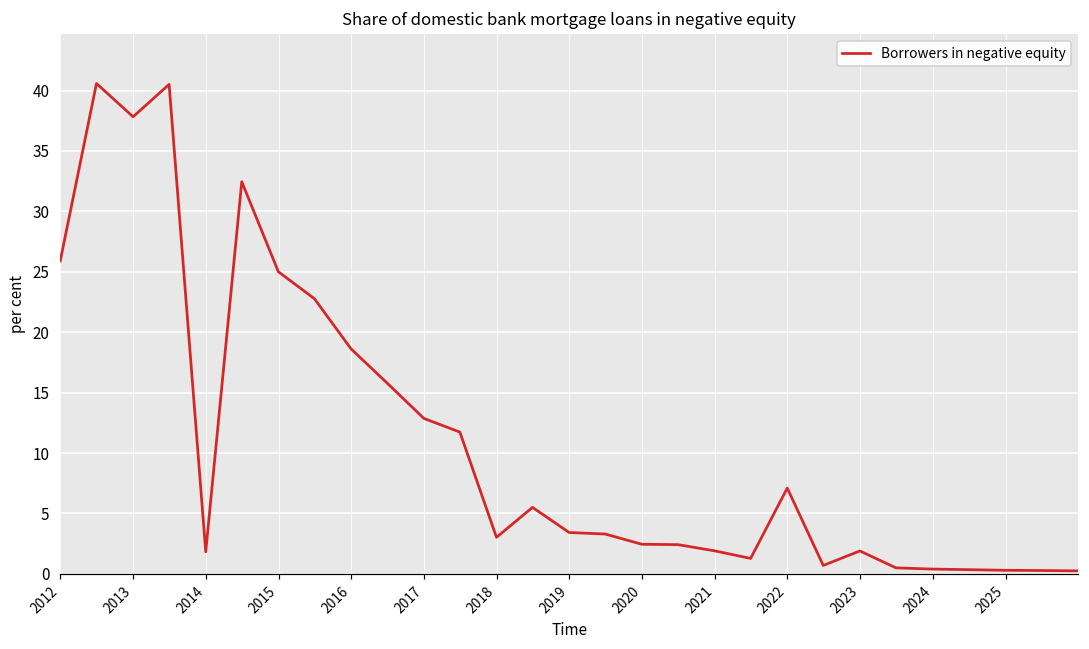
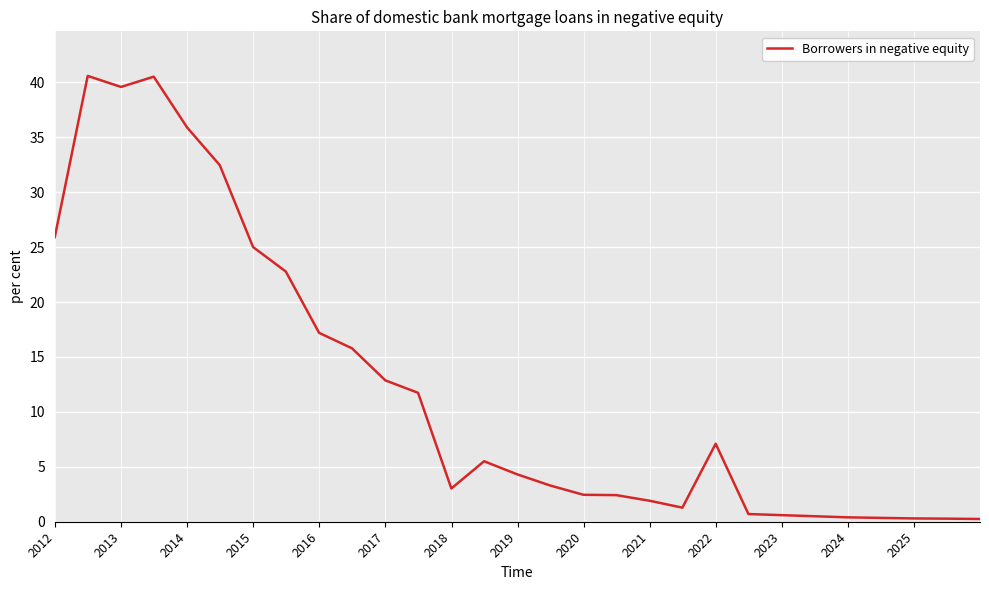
  {
    "2012": 25.9,
-   "2013": 37.8,
-   "2014": 1.8,
+   "2013": 39.6,
+   "2014": 35.9,
    "2015": 25.0,
-   "2016": 18.6,
+   "2016": 17.2,
    "2017": 12.9,
    "2018": 3.0,
-   "2019": 3.4,
+   "2019": 4.3,
    "2020": 2.5,
    "2021": 1.9,
    "2022": 7.1,
-   "2023": 1.9,
+   "2023": 0.6,
    "2024": 0.4,
    "2025": 0.3
  }
